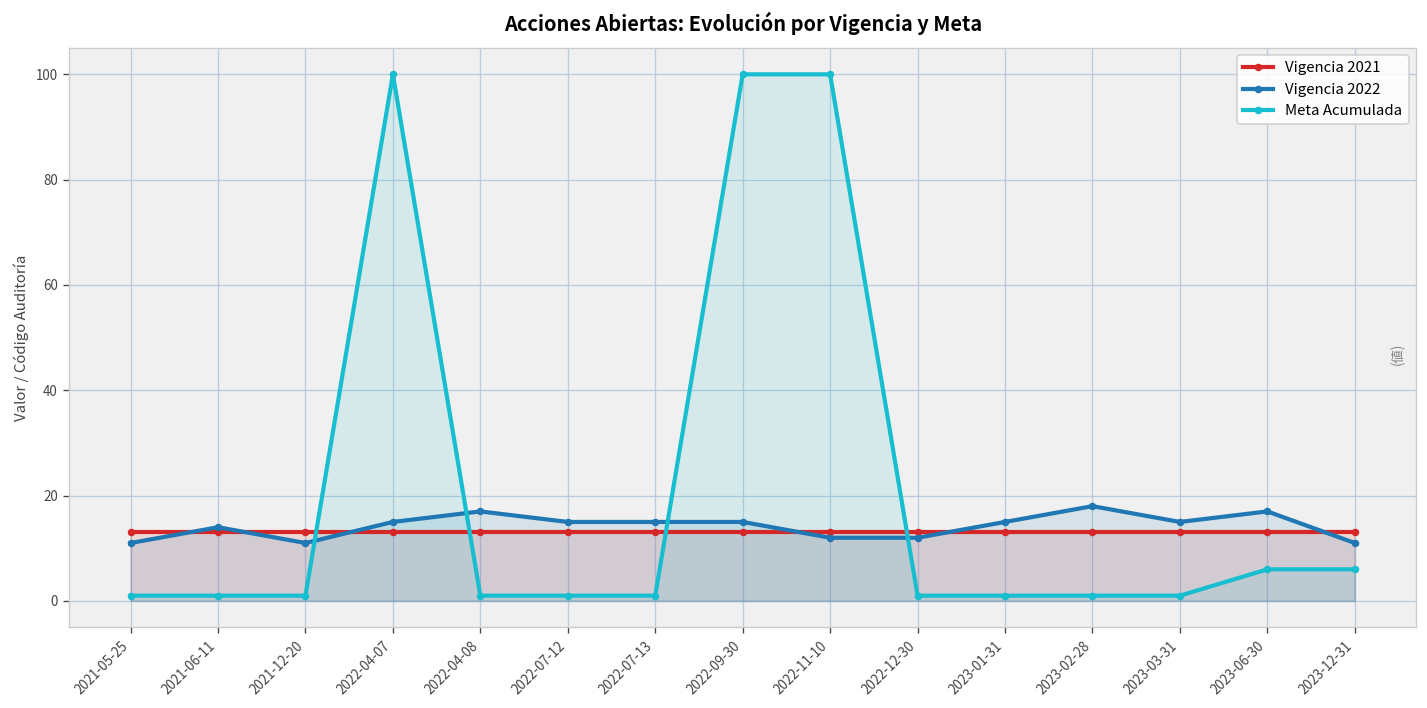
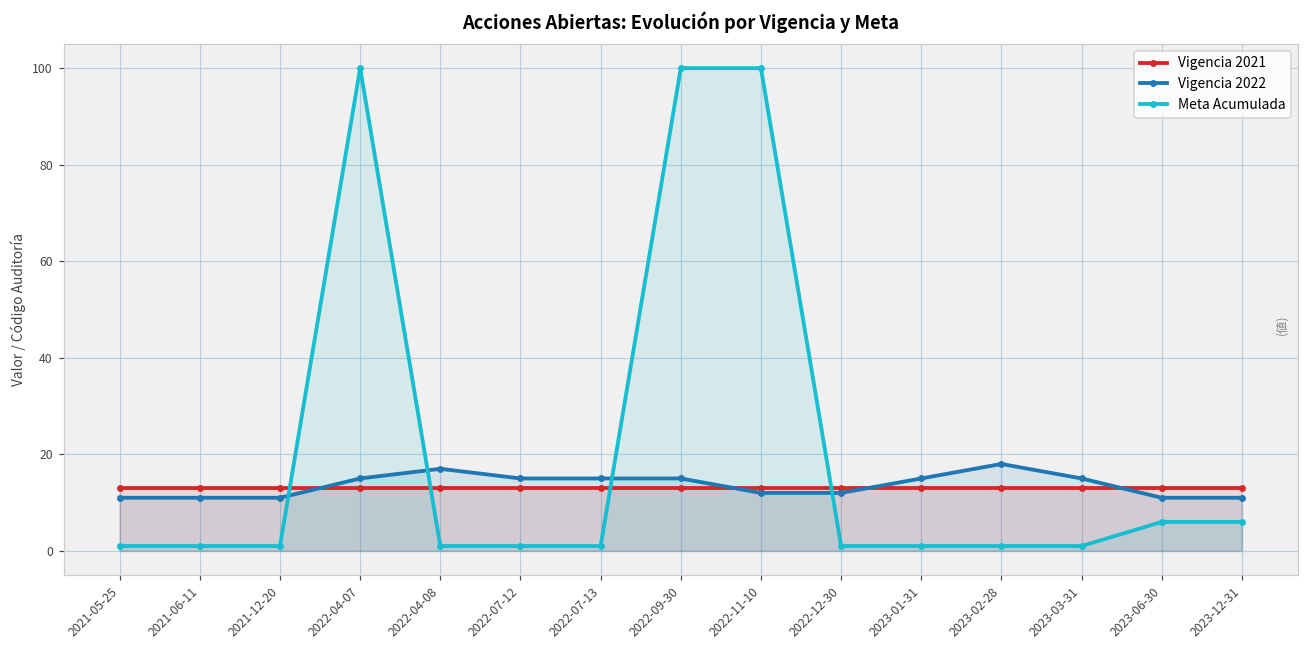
  {
    "Vigencia 2021": {
      "2021-05-25": 13,
      "2021-06-11": 13,
      "2021-12-20": 13,
      "2022-04-07": 13,
      "2022-04-08": 13,
      "2022-07-12": 13,
      "2022-07-13": 13,
      "2022-09-30": 13,
      "2022-11-10": 13,
      "2022-12-30": 13,
      "2023-01-31": 13,
      "2023-02-28": 13,
      "2023-03-31": 13,
      "2023-06-30": 13,
      "2023-12-31": 13
    },
    "Vigencia 2022": {
      "2021-05-25": 11,
-     "2021-06-11": 14,
+     "2021-06-11": 11,
      "2021-12-20": 11,
      "2022-04-07": 15,
      "2022-04-08": 17,
      "2022-07-12": 15,
      "2022-07-13": 15,
      "2022-09-30": 15,
      "2022-11-10": 12,
      "2022-12-30": 12,
      "2023-01-31": 15,
      "2023-02-28": 18,
      "2023-03-31": 15,
-     "2023-06-30": 17,
+     "2023-06-30": 11,
      "2023-12-31": 11
    },
    "Meta Acumulada": {
      "2021-05-25": 1,
      "2021-06-11": 1,
      "2021-12-20": 1,
      "2022-04-07": 100,
      "2022-04-08": 1,
      "2022-07-12": 1,
      "2022-07-13": 1,
      "2022-09-30": 100,
      "2022-11-10": 100,
      "2022-12-30": 1,
      "2023-01-31": 1,
      "2023-02-28": 1,
      "2023-03-31": 1,
      "2023-06-30": 6,
      "2023-12-31": 6
    }
  }
